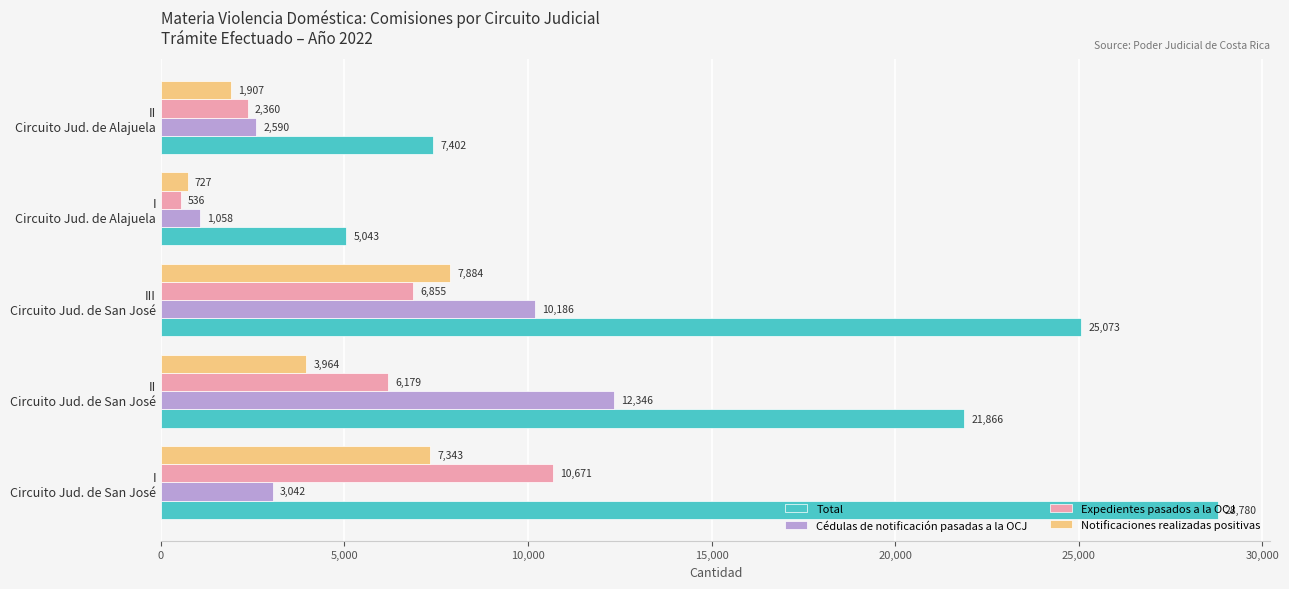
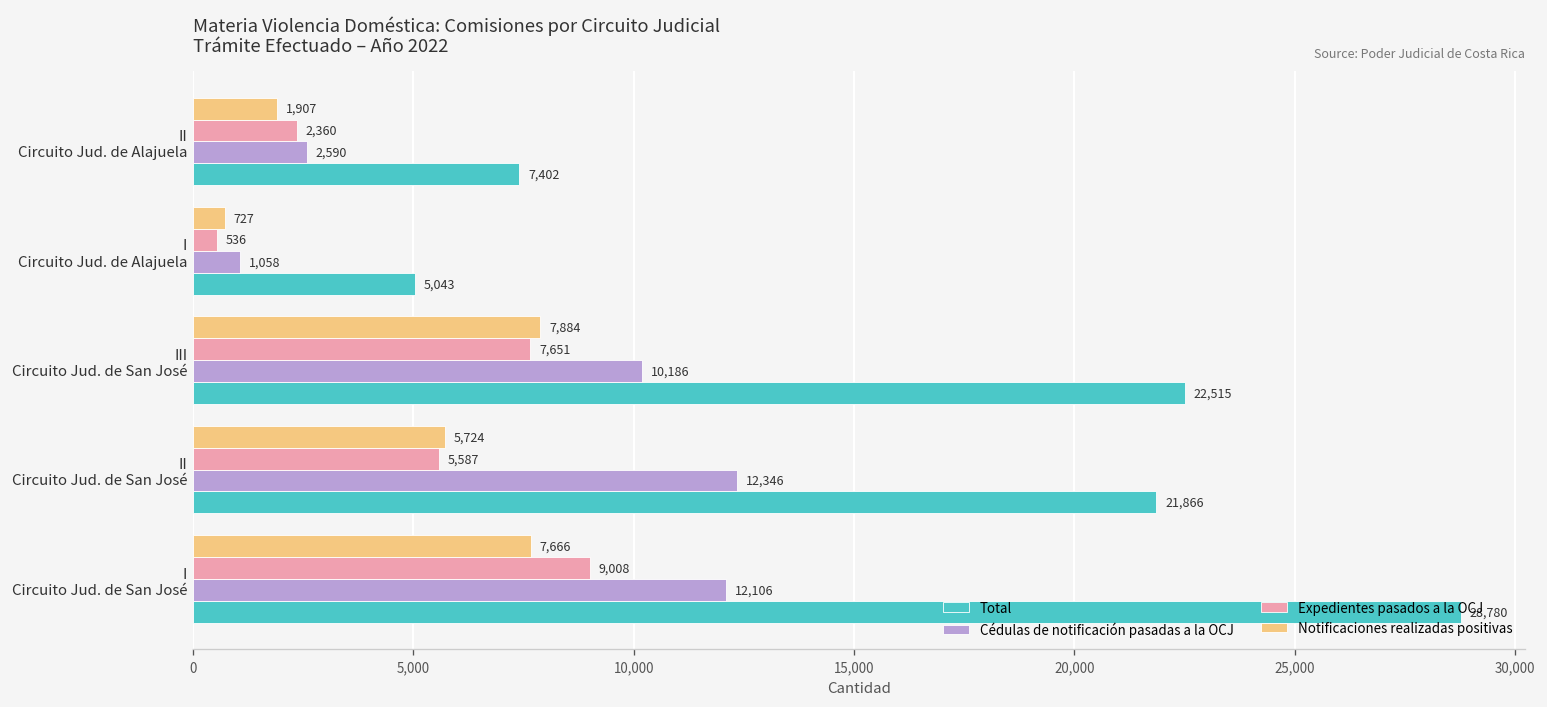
  {
    "Total": {
      "II Circuito Jud. de Alajuela": "7,402",
      "I Circuito Jud. de Alajuela": "5,043",
-     "III Circuito Jud. de San José": "25,073",
+     "III Circuito Jud. de San José": "22,515",
      "II Circuito Jud. de San José": "21,866",
      "I Circuito Jud. de San José": "28,780"
    },
    "Cédulas de notificación pasadas a la OCJ": {
      "II Circuito Jud. de Alajuela": "2,590",
      "I Circuito Jud. de Alajuela": "1,058",
      "III Circuito Jud. de San José": "10,186",
      "II Circuito Jud. de San José": "12,346",
-     "I Circuito Jud. de San José": "3,042"
+     "I Circuito Jud. de San José": "12,106"
    },
    "Expedientes pasados a la OCJ": {
      "II Circuito Jud. de Alajuela": "2,360",
      "I Circuito Jud. de Alajuela": "536",
-     "III Circuito Jud. de San José": "6,855",
-     "II Circuito Jud. de San José": "6,179",
-     "I Circuito Jud. de San José": "10,671"
+     "III Circuito Jud. de San José": "7,651",
+     "II Circuito Jud. de San José": "5,587",
+     "I Circuito Jud. de San José": "9,008"
    },
    "Notificaciones realizadas positivas": {
      "II Circuito Jud. de Alajuela": "1,907",
      "I Circuito Jud. de Alajuela": "727",
      "III Circuito Jud. de San José": "7,884",
-     "II Circuito Jud. de San José": "3,964",
-     "I Circuito Jud. de San José": "7,343"
+     "II Circuito Jud. de San José": "5,724",
+     "I Circuito Jud. de San José": "7,666"
    }
  }
